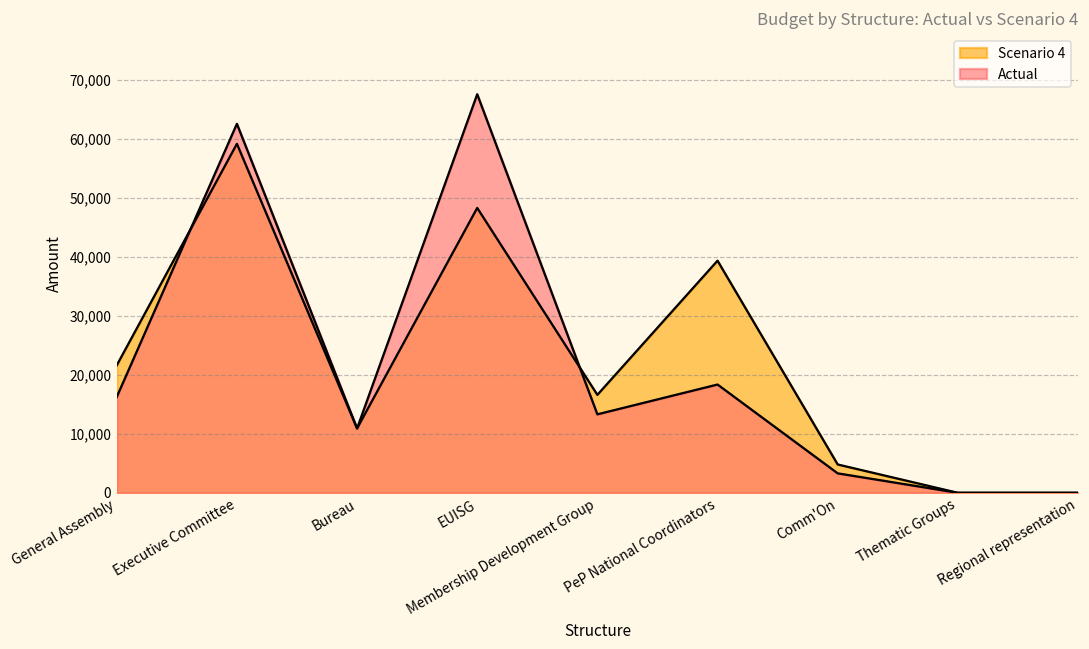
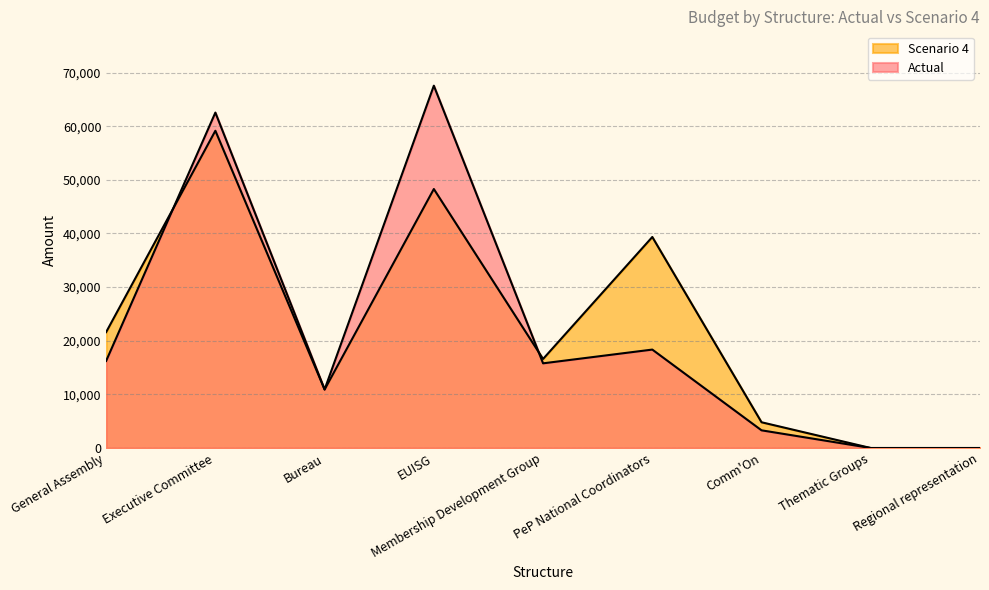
  {
    "Scenario 4": {
      "General Assembly": "22,000",
      "Executive Committee": "59,000",
      "EUISG": "48,000",
      "Membership Development Group": "17,000",
      "PeP National Coordinators": "39,000",
      "Comm'On": "5,000"
    },
    "Actual": {
      "General Assembly": "16,000",
      "Executive Committee": "63,000",
      "EUISG": "68,000",
-     "Membership Development Group": "13,000",
+     "Membership Development Group": "16,000",
      "PeP National Coordinators": "18,000",
      "Comm'On": "3,000"
    }
  }
